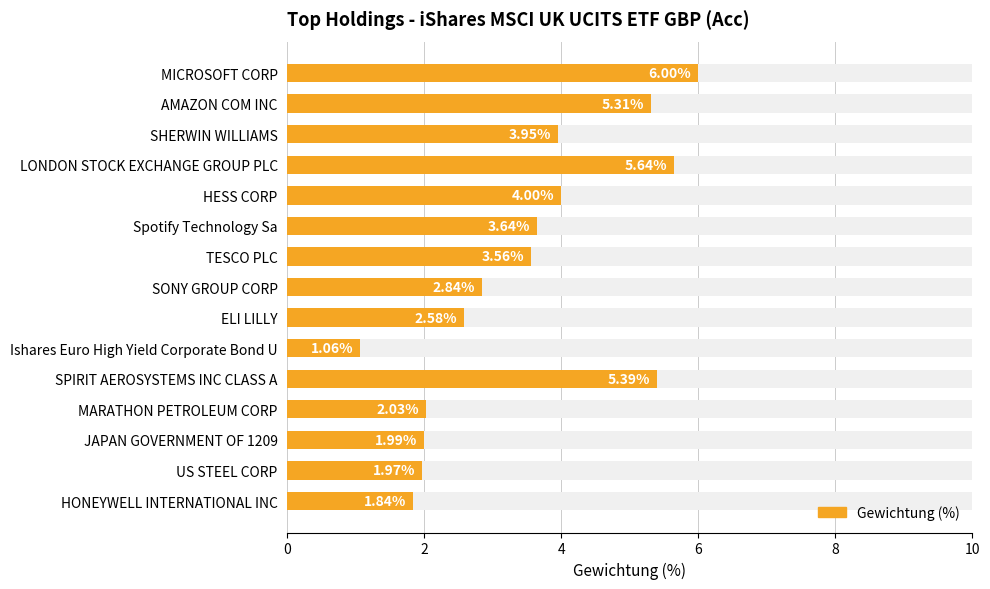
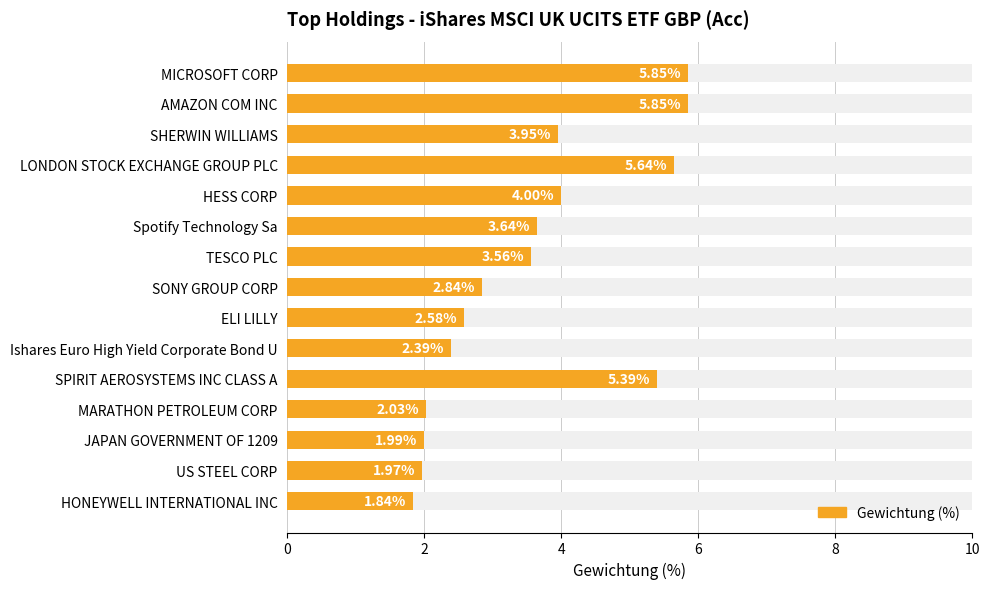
  {
    "Gewichtung (%)": {
-     "MICROSOFT CORP": "6.00%",
-     "AMAZON COM INC": "5.31%",
-     "Ishares Euro High Yield Corporate Bond U": "1.06%"
+     "MICROSOFT CORP": "5.85%",
+     "AMAZON COM INC": "5.85%",
+     "Ishares Euro High Yield Corporate Bond U": "2.39%"
    }
  }
